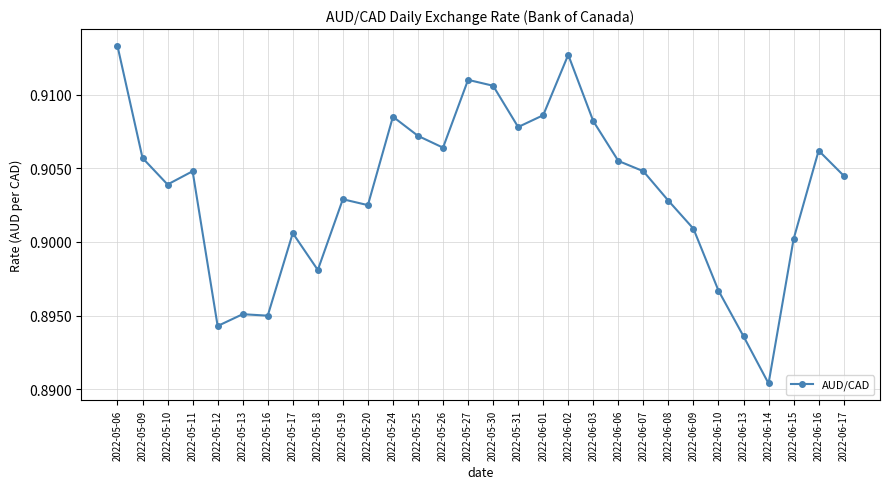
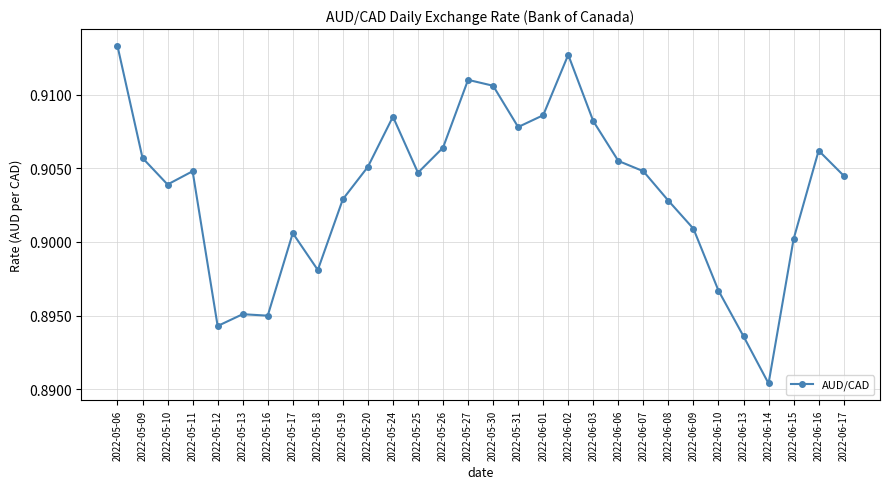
  {
    "2022-05-06": 0.9133,
    "2022-05-09": 0.9057,
    "2022-05-10": 0.9039,
    "2022-05-11": 0.9048,
    "2022-05-12": 0.8943,
    "2022-05-13": 0.8951,
    "2022-05-16": 0.8950,
    "2022-05-17": 0.9006,
    "2022-05-18": 0.8981,
    "2022-05-19": 0.9029,
-   "2022-05-20": 0.9025,
+   "2022-05-20": 0.9051,
    "2022-05-24": 0.9085,
-   "2022-05-25": 0.9072,
+   "2022-05-25": 0.9047,
    "2022-05-26": 0.9064,
    "2022-05-27": 0.9110,
    "2022-05-30": 0.9106,
    "2022-05-31": 0.9078,
    "2022-06-01": 0.9086,
    "2022-06-02": 0.9127,
    "2022-06-03": 0.9082,
    "2022-06-06": 0.9055,
    "2022-06-07": 0.9048,
    "2022-06-08": 0.9028,
    "2022-06-09": 0.9009,
    "2022-06-10": 0.8967,
    "2022-06-13": 0.8936,
    "2022-06-14": 0.8904,
    "2022-06-15": 0.9002,
    "2022-06-16": 0.9062,
    "2022-06-17": 0.9045
  }
